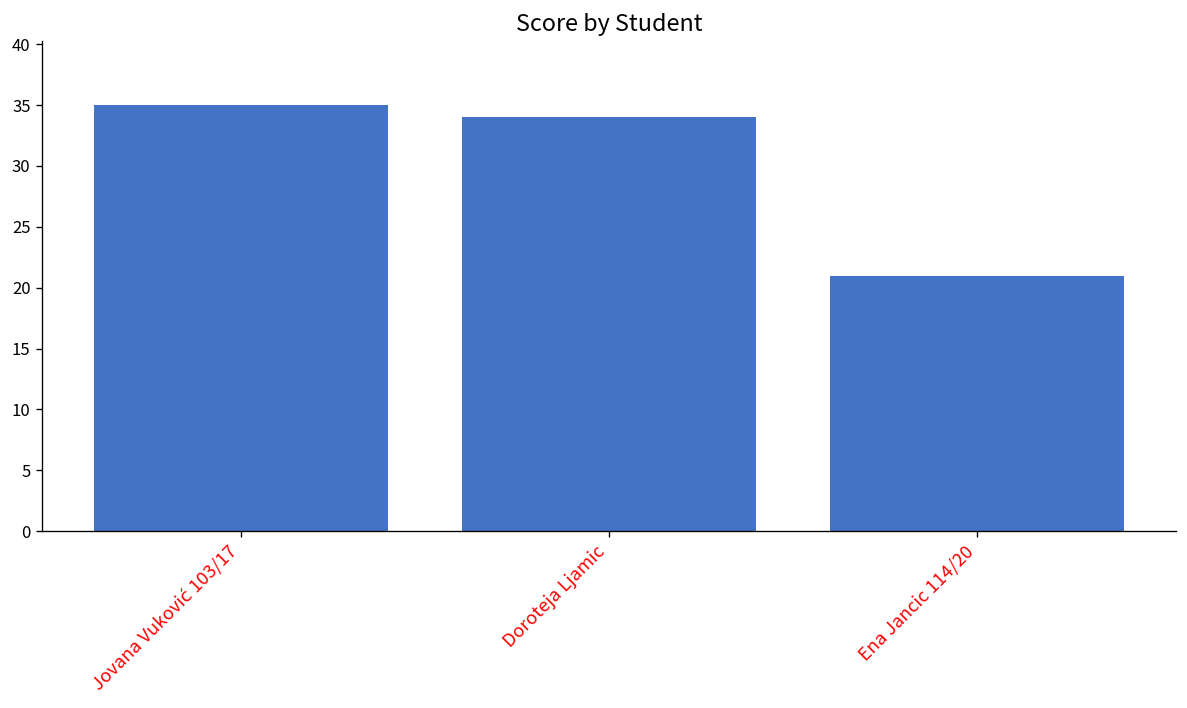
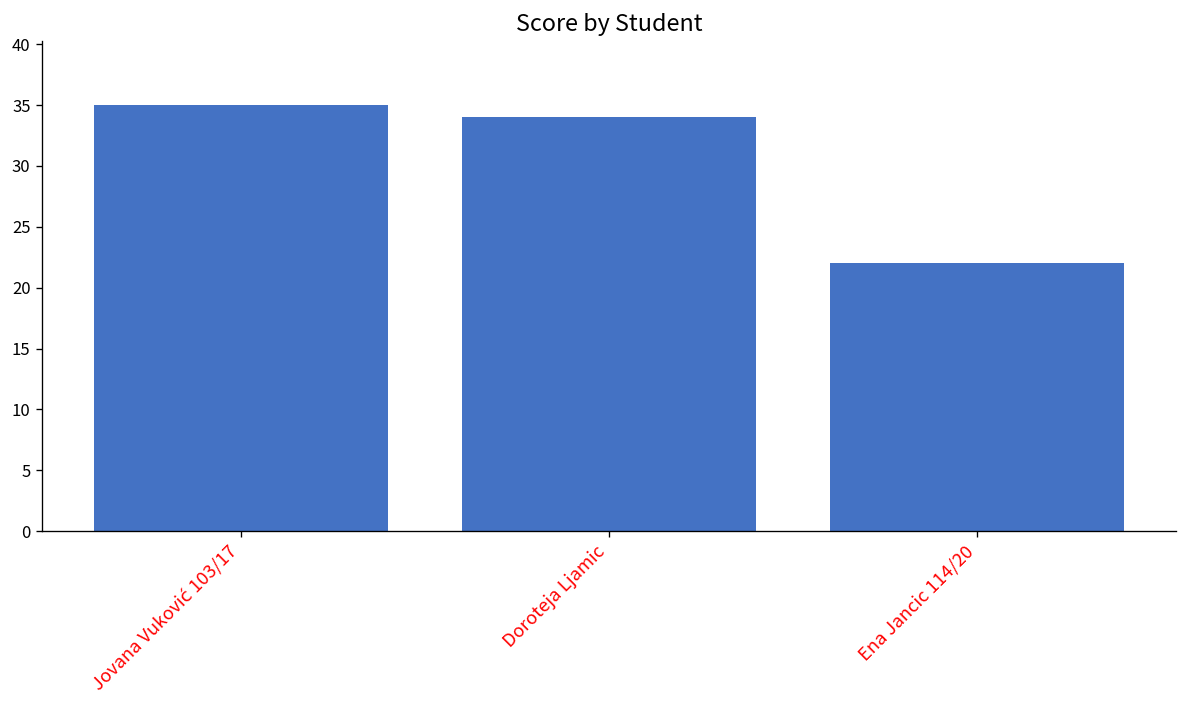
  {
    "Jovana Vuković 103/17": 35,
    "Doroteja Ljamic": 34,
-   "Ena Jancic 114/20": 21
+   "Ena Jancic 114/20": 22
  }
